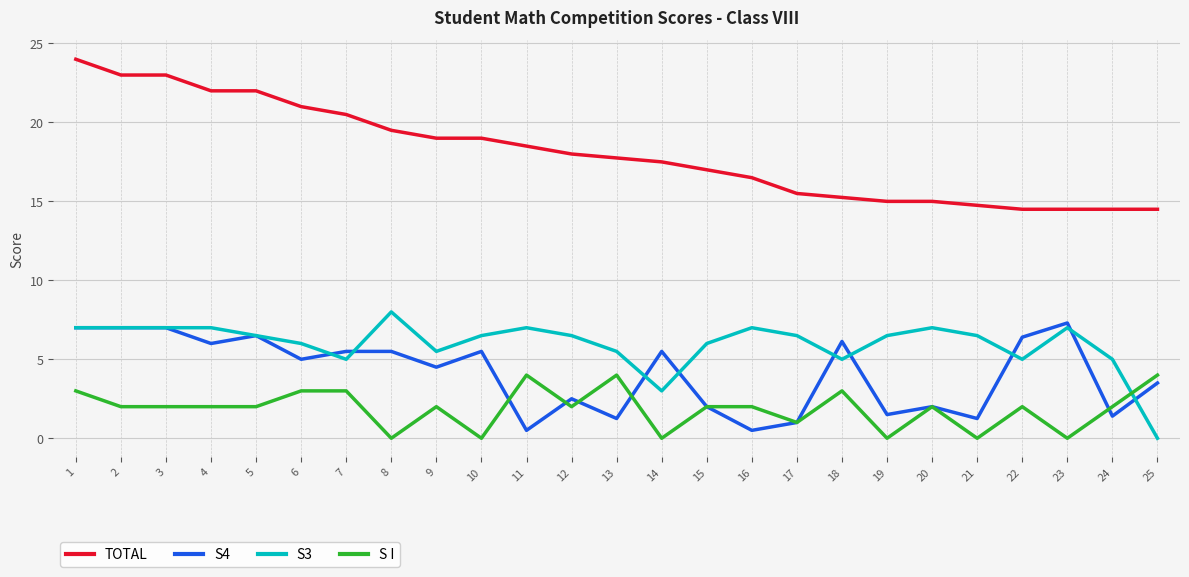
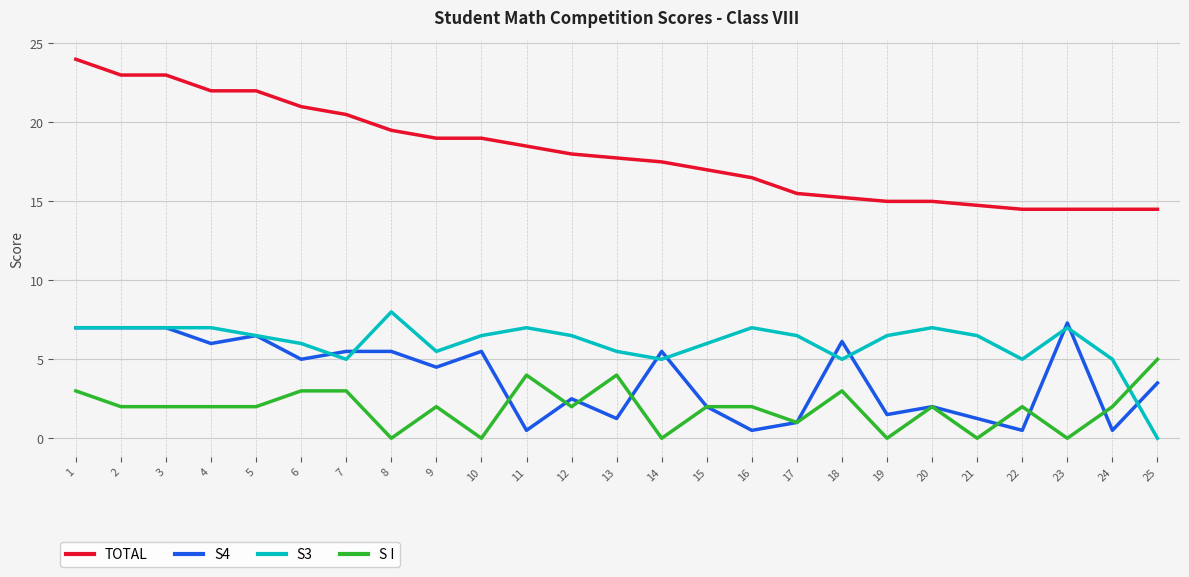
  {
    "TOTAL": {
      "1": 24.0,
      "2": 23.0,
      "3": 23.0,
      "4": 22.0,
      "5": 22.0,
      "6": 21.0,
      "7": 20.5,
      "8": 19.5,
      "9": 19.0,
      "10": 19.0,
      "11": 18.5,
      "12": 18.0,
      "13": 17.8,
      "14": 17.5,
      "15": 17.0,
      "16": 16.5,
      "17": 15.5,
      "18": 15.3,
      "19": 15.0,
      "20": 15.0,
      "21": 14.8,
      "22": 14.5,
      "23": 14.5,
      "24": 14.5,
      "25": 14.5
    },
    "S4": {
      "4": 6.0,
      "6": 5.0,
      "7": 5.5,
      "8": 5.5,
      "9": 4.5,
      "10": 5.5,
      "11": 0.5,
      "12": 2.5,
      "13": 1.3,
      "14": 5.5,
      "16": 0.5,
      "18": 6.1,
      "19": 1.5,
      "21": 1.3,
-     "22": 6.4,
+     "22": 0.5,
      "23": 7.3,
-     "24": 1.4,
+     "24": 0.5,
      "25": 3.5
    },
    "S3": {
      "4": 7,
      "6": 6,
      "7": 5,
      "8": 8,
      "9": 5.5,
      "10": 6.5,
      "11": 7,
      "12": 6.5,
      "13": 5.5,
-     "14": 3,
+     "14": 5,
      "15": 6,
      "16": 7,
      "17": 6.5,
      "18": 5,
      "19": 6.5,
      "20": 7,
      "21": 6.5,
      "22": 5,
      "23": 7,
      "24": 5,
      "25": 0
    },
    "S I": {
      "1": 3,
      "2": 2,
      "3": 2,
      "4": 2,
      "5": 2,
      "6": 3,
      "7": 3,
      "8": 0,
      "9": 2,
      "10": 0,
      "11": 4,
      "12": 2,
      "13": 4,
      "14": 0,
      "16": 2,
      "18": 3,
      "19": 0,
      "21": 0,
      "22": 2,
      "23": 0,
      "24": 2,
-     "25": 4
+     "25": 5
    }
  }
